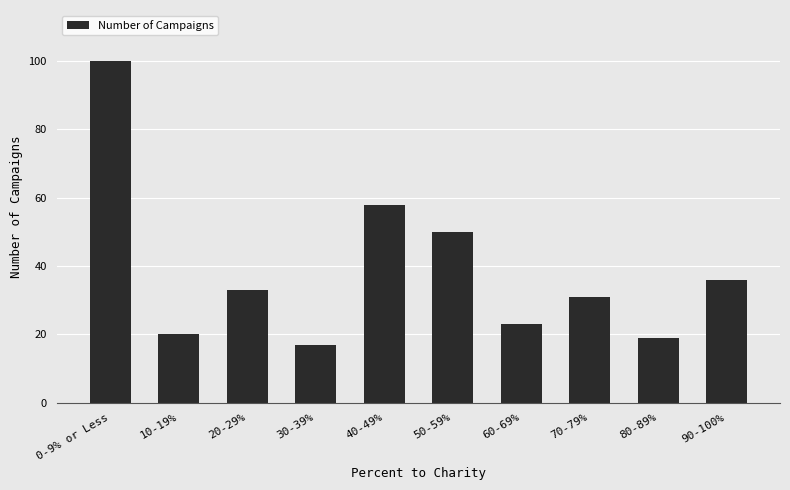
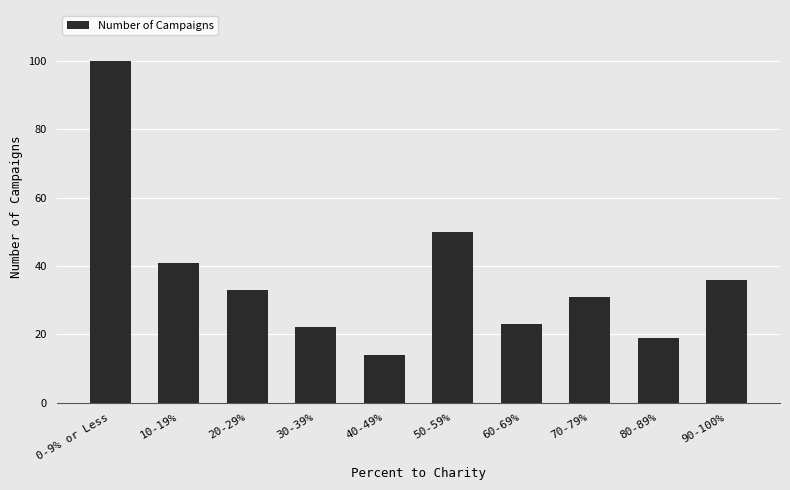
  {
    "0-9% or Less": 100,
-   "10-19%": 20,
+   "10-19%": 41,
    "20-29%": 33,
-   "30-39%": 17,
-   "40-49%": 58,
+   "30-39%": 22,
+   "40-49%": 14,
    "50-59%": 50,
    "60-69%": 23,
    "70-79%": 31,
    "80-89%": 19,
    "90-100%": 36
  }
